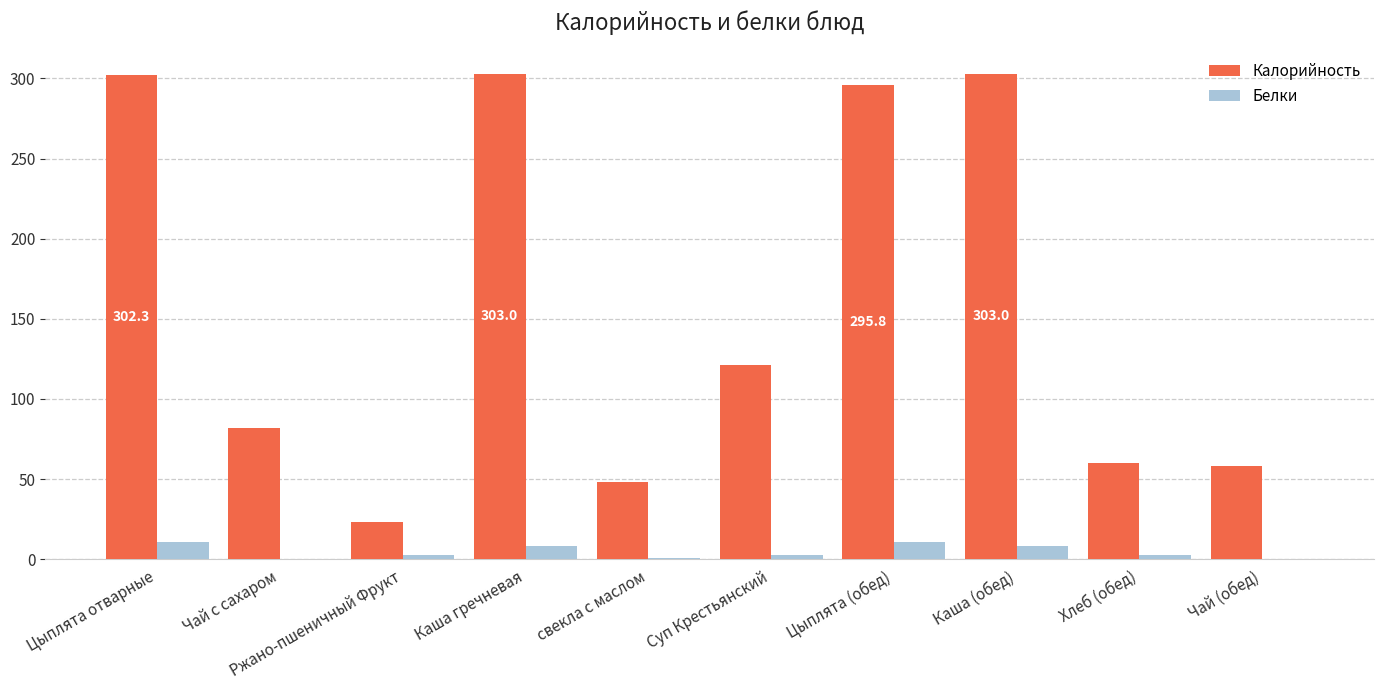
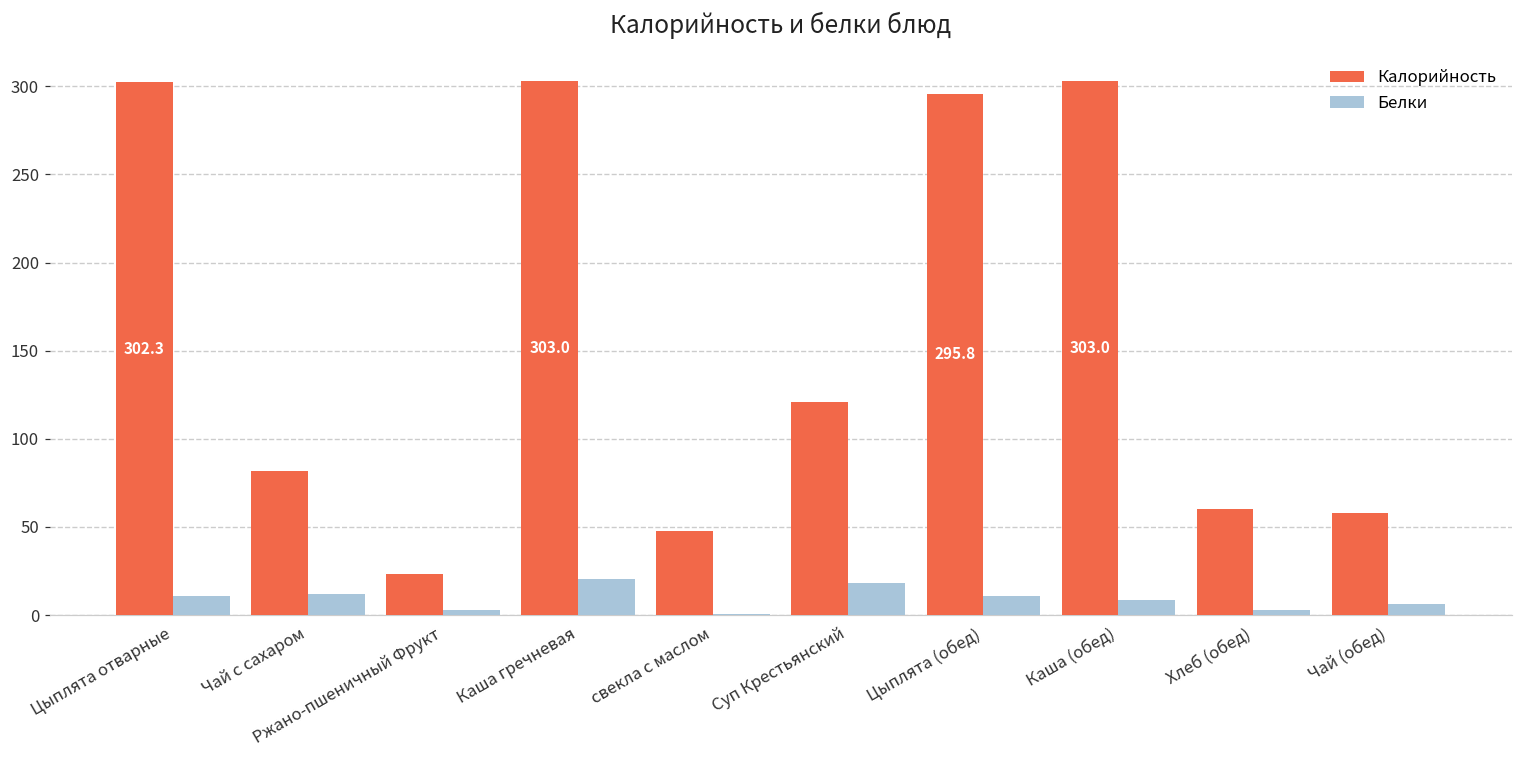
  {
    "Калорийность": {
      "Цыплята отварные": 302.3,
      "Каша гречневая": 303.0,
      "Цыплята (обед)": 295.8,
      "Каша (обед)": 303.0
    },
    "Белки": {
      "Цыплята отварные": 11,
-     "Чай с сахаром": 0,
+     "Чай с сахаром": 12,
      "Ржано-пшеничный Фрукт": 3,
-     "Каша гречневая": 8,
-     "Суп Крестьянский": 3,
+     "Каша гречневая": 21,
+     "Суп Крестьянский": 18,
      "Цыплята (обед)": 11,
      "Каша (обед)": 8,
      "Хлеб (обед)": 3,
-     "Чай (обед)": 0
+     "Чай (обед)": 6
    }
  }
